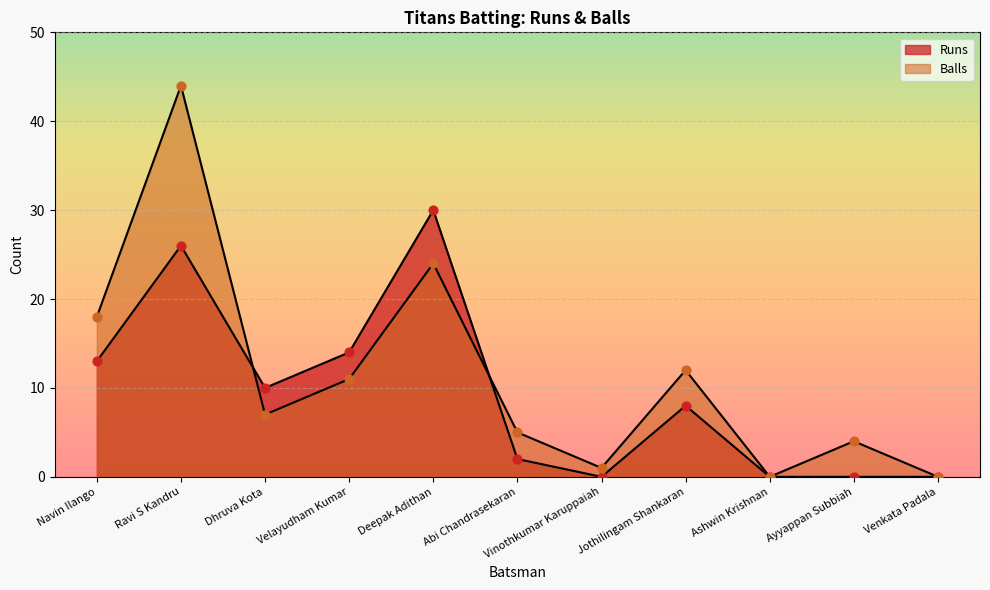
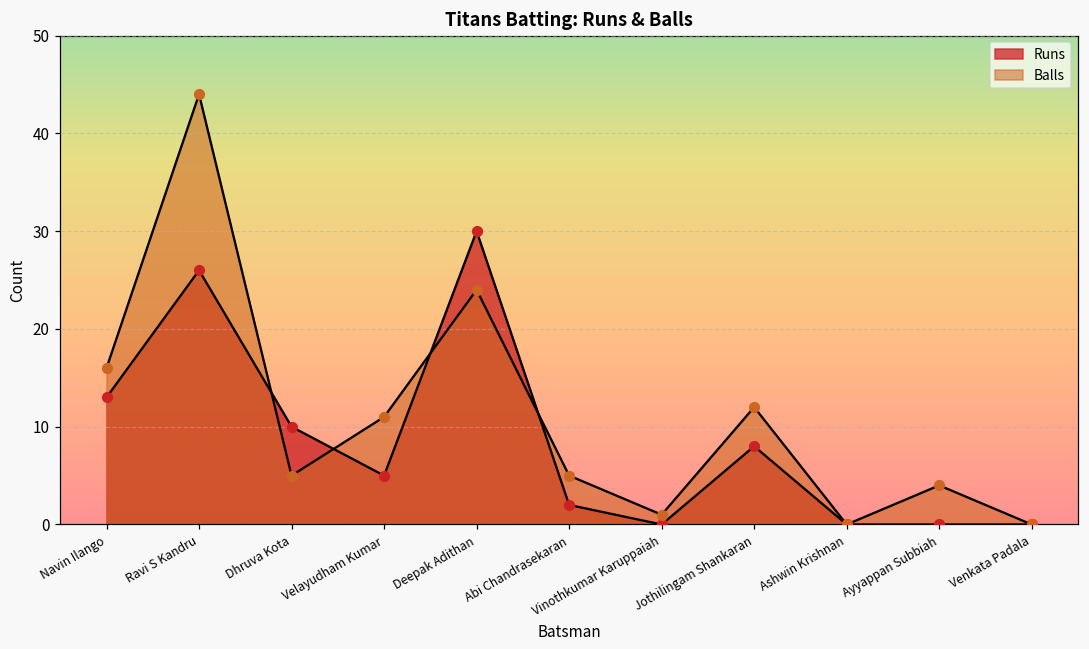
  {
    "Runs": {
      "Navin Ilango": 13,
      "Ravi S Kandru": 26,
      "Dhruva Kota": 10,
-     "Velayudham Kumar": 14,
+     "Velayudham Kumar": 5,
      "Deepak Adithan": 30,
      "Abi Chandrasekaran": 2,
      "Vinothkumar Karuppaiah": 0,
      "Jothilingam Shankaran": 8,
      "Ayyappan Subbiah": 0
    },
    "Balls": {
-     "Navin Ilango": 18,
+     "Navin Ilango": 16,
      "Ravi S Kandru": 44,
-     "Dhruva Kota": 7,
+     "Dhruva Kota": 5,
      "Velayudham Kumar": 11,
      "Deepak Adithan": 24,
      "Abi Chandrasekaran": 5,
      "Vinothkumar Karuppaiah": 1,
      "Jothilingam Shankaran": 12,
      "Ayyappan Subbiah": 4
    }
  }
